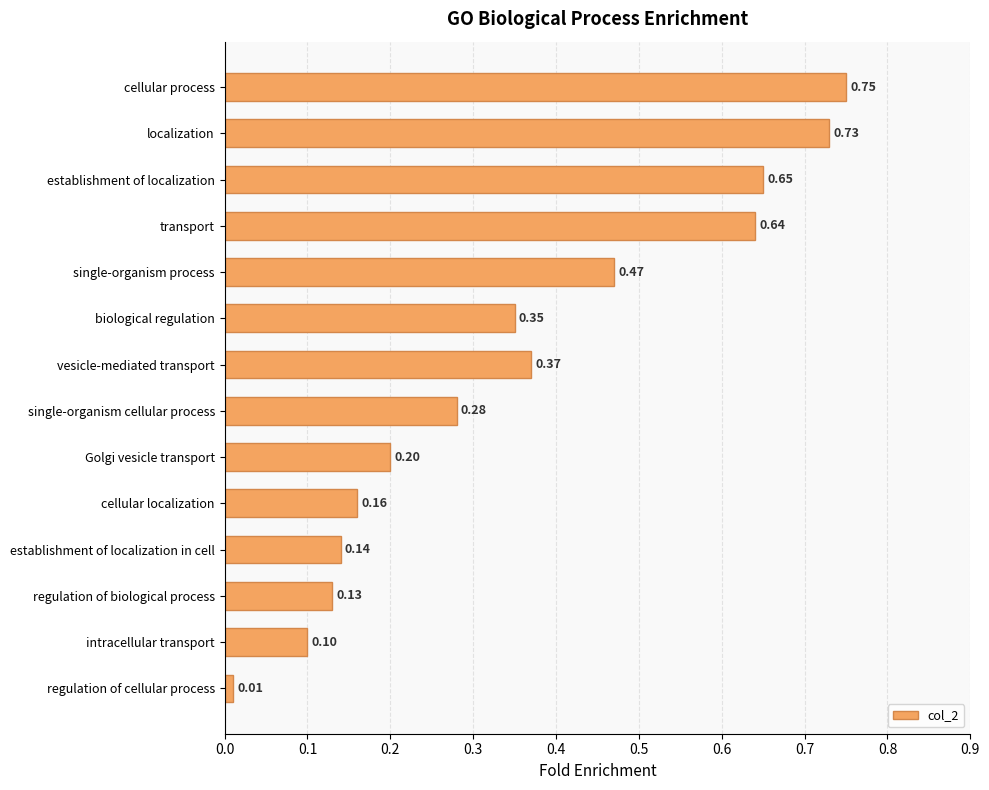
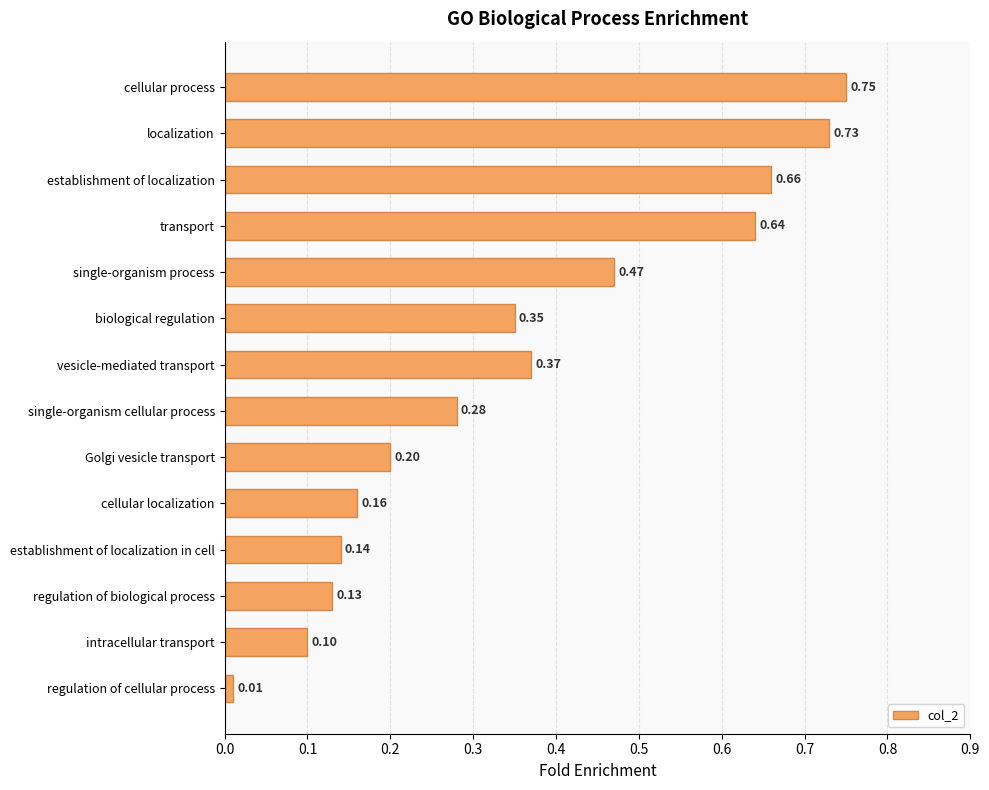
  {
    "cellular process": 0.75,
    "localization": 0.73,
-   "establishment of localization": 0.65,
+   "establishment of localization": 0.66,
    "transport": 0.64,
    "single-organism process": 0.47,
    "biological regulation": 0.35,
    "vesicle-mediated transport": 0.37,
    "single-organism cellular process": 0.28,
    "Golgi vesicle transport": 0.20,
    "cellular localization": 0.16,
    "establishment of localization in cell": 0.14,
    "regulation of biological process": 0.13,
    "intracellular transport": 0.10,
    "regulation of cellular process": 0.01
  }
